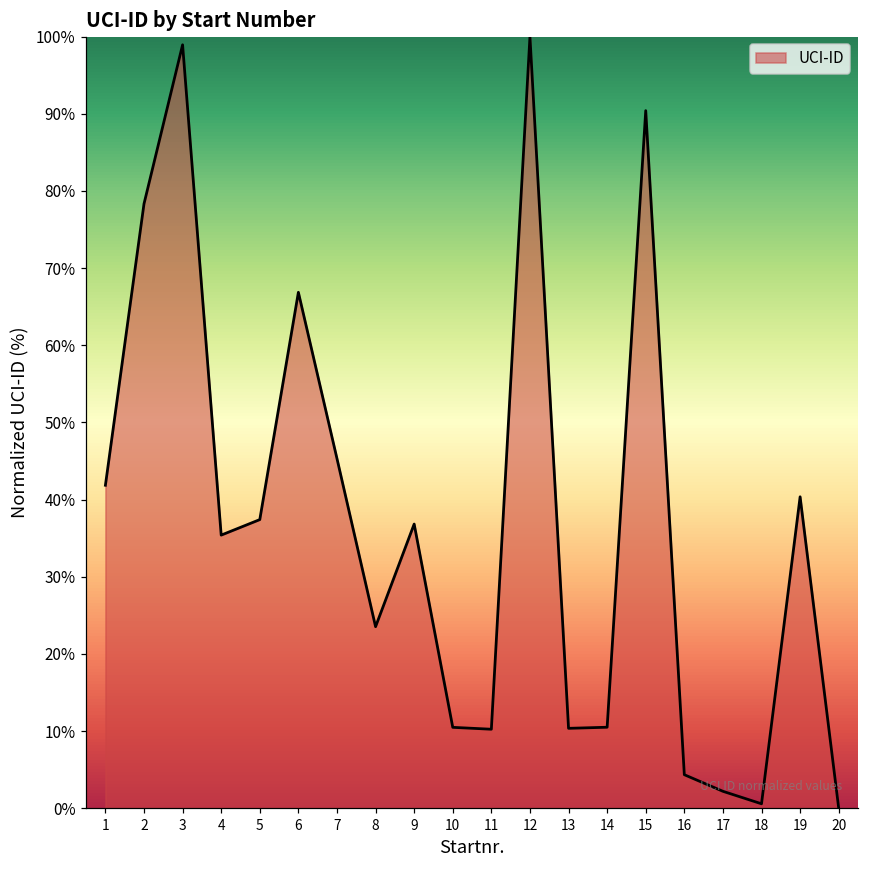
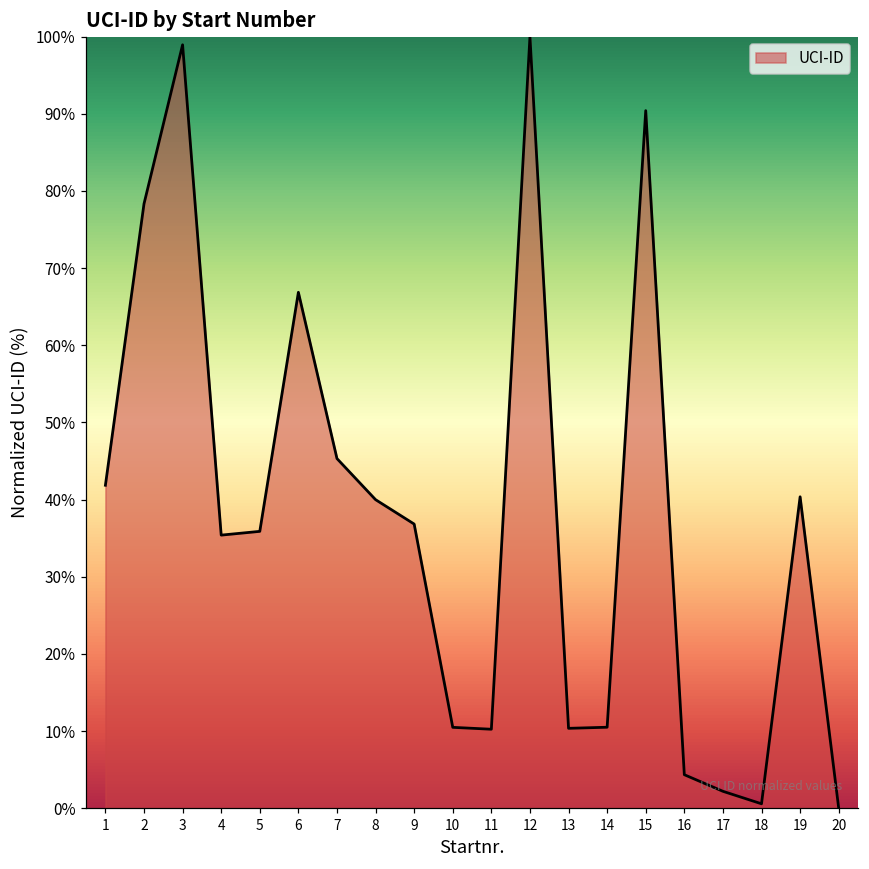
  {
    "1": "42%",
    "2": "78%",
    "3": "99%",
    "4": "35%",
-   "5": "37%",
+   "5": "36%",
    "6": "67%",
    "7": "45%",
-   "8": "24%",
+   "8": "40%",
    "9": "37%",
    "10": "10%",
    "11": "10%",
    "12": "100%",
    "13": "10%",
    "14": "10%",
    "15": "90%",
    "16": "4%",
    "17": "2%",
    "18": "1%",
    "19": "40%",
    "20": "0%"
  }
